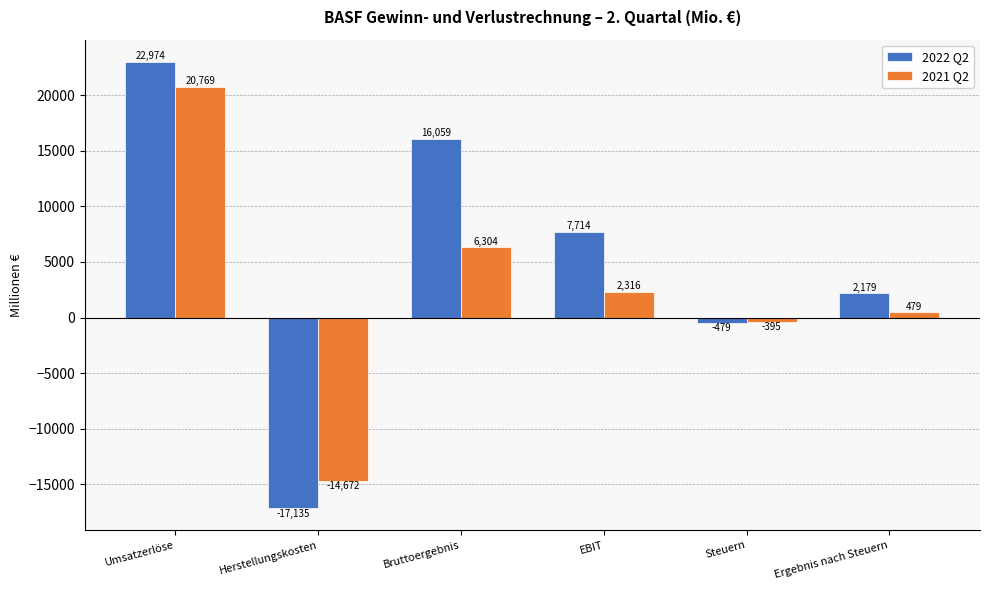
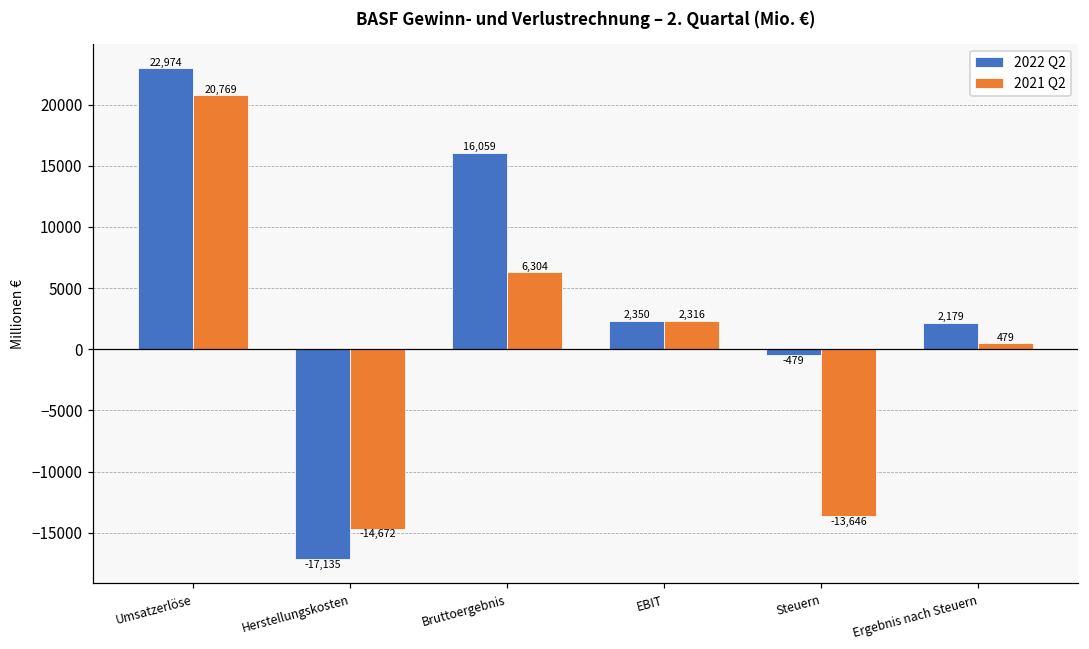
  {
    "2022 Q2": {
      "Umsatzerlöse": "22,974",
      "Herstellungskosten": "-17,135",
      "Bruttoergebnis": "16,059",
-     "EBIT": "7,714",
+     "EBIT": "2,350",
      "Steuern": "-479",
      "Ergebnis nach Steuern": "2,179"
    },
    "2021 Q2": {
      "Umsatzerlöse": "20,769",
      "Herstellungskosten": "-14,672",
      "Bruttoergebnis": "6,304",
      "EBIT": "2,316",
-     "Steuern": "-395",
+     "Steuern": "-13,646",
      "Ergebnis nach Steuern": "479"
    }
  }
